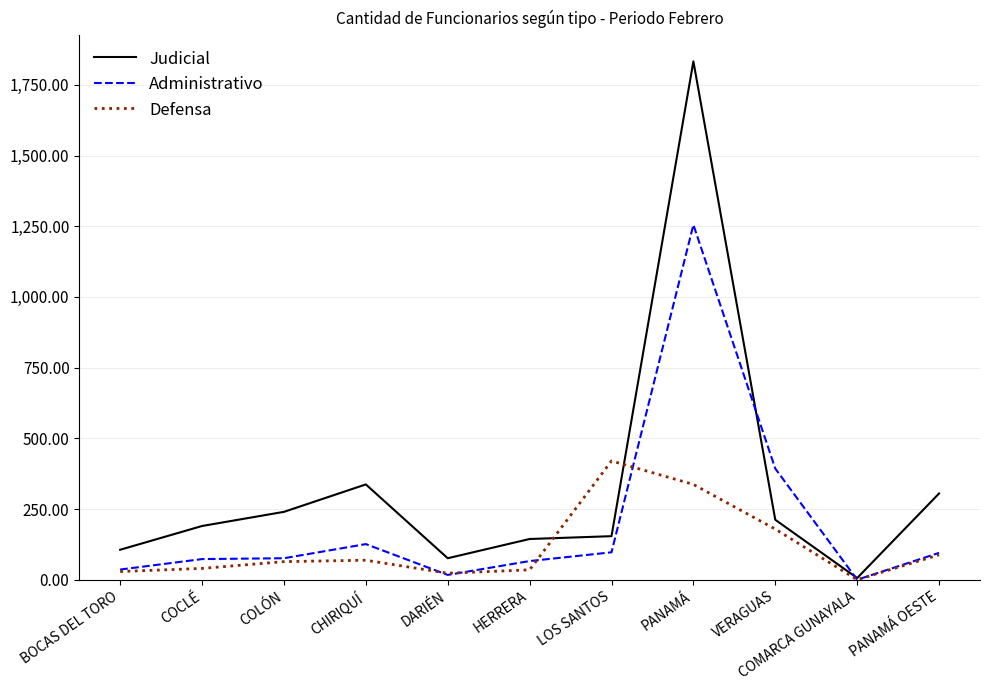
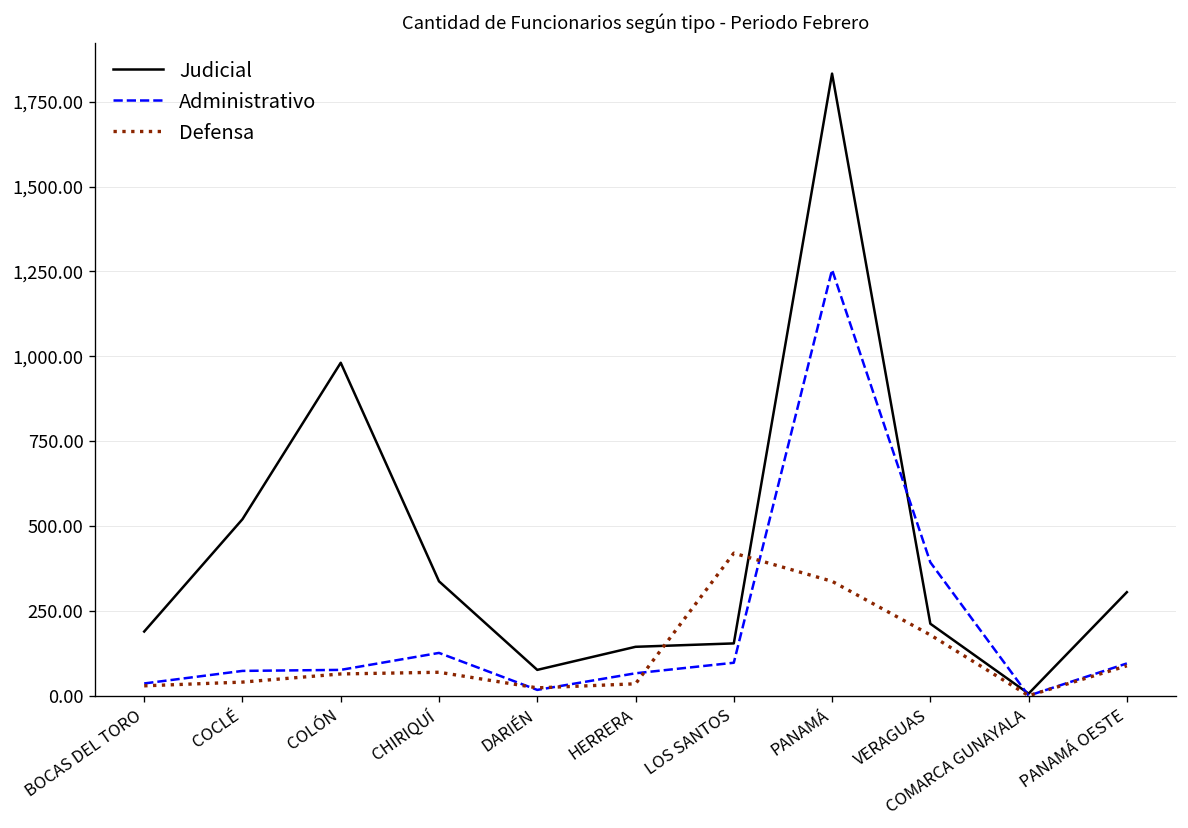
  {
    "Judicial": {
-     "BOCAS DEL TORO": "110",
-     "COCLÉ": "190",
-     "COLÓN": "240",
+     "BOCAS DEL TORO": "190",
+     "COCLÉ": "520",
+     "COLÓN": "980",
      "CHIRIQUÍ": "340",
      "DARIÉN": "80",
      "HERRERA": "140",
      "LOS SANTOS": "150",
      "PANAMÁ": "1,830",
      "VERAGUAS": "210",
      "PANAMÁ OESTE": "310"
    },
    "Administrativo": {
      "COCLÉ": "70",
      "COLÓN": "80",
      "CHIRIQUÍ": "130",
      "HERRERA": "70",
      "LOS SANTOS": "100",
      "PANAMÁ": "1,260",
      "VERAGUAS": "390"
    },
    "Defensa": {
      "COCLÉ": "40",
      "COLÓN": "60",
      "CHIRIQUÍ": "70",
      "HERRERA": "40",
      "LOS SANTOS": "420",
      "PANAMÁ": "340",
      "VERAGUAS": "180"
    }
  }
